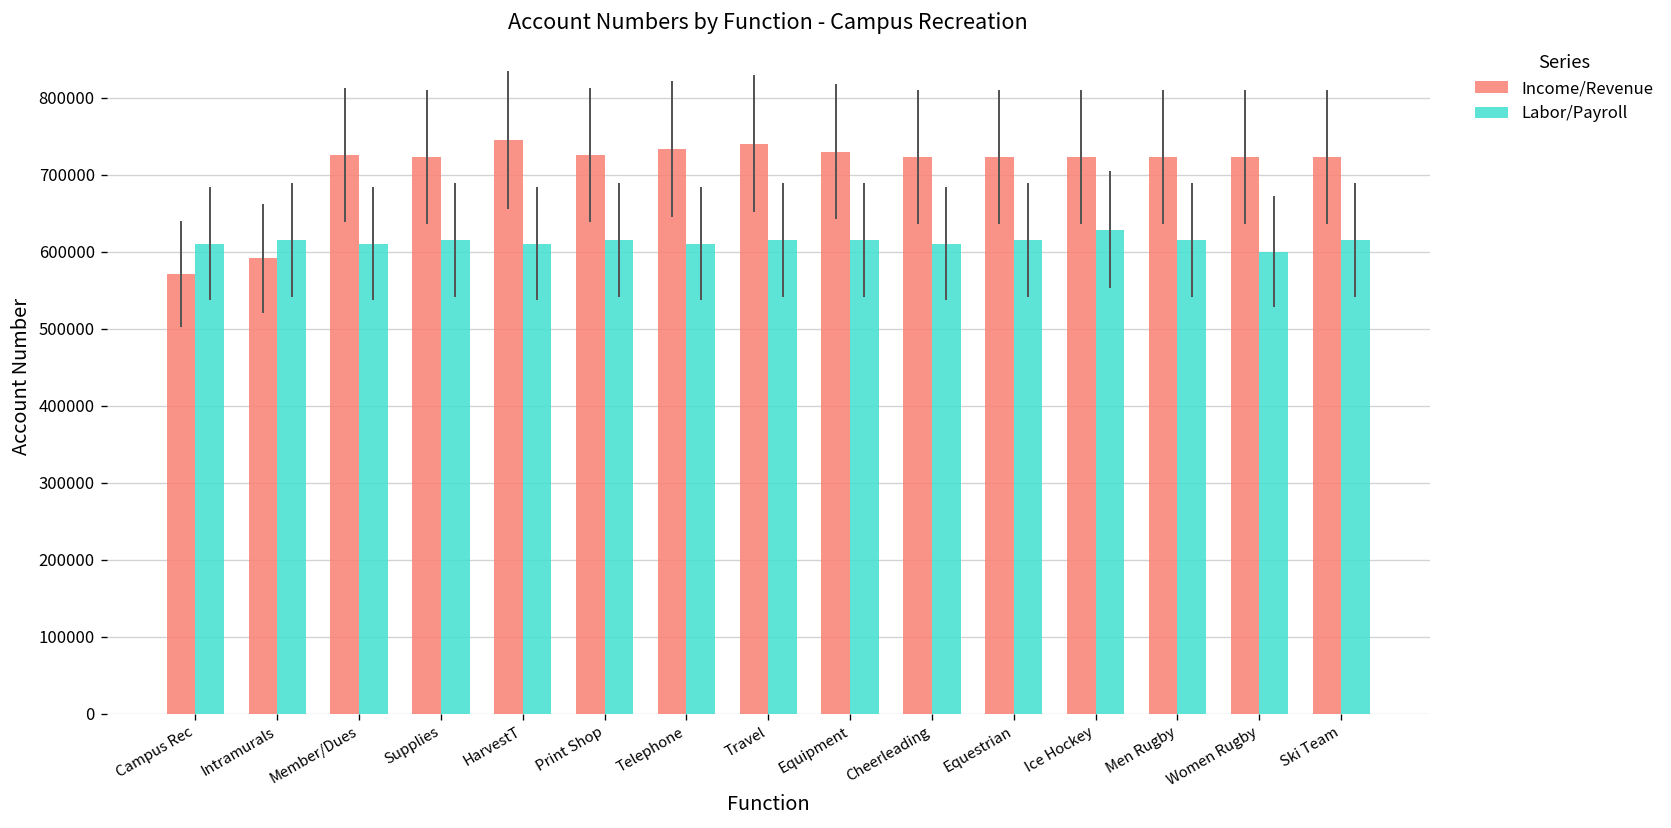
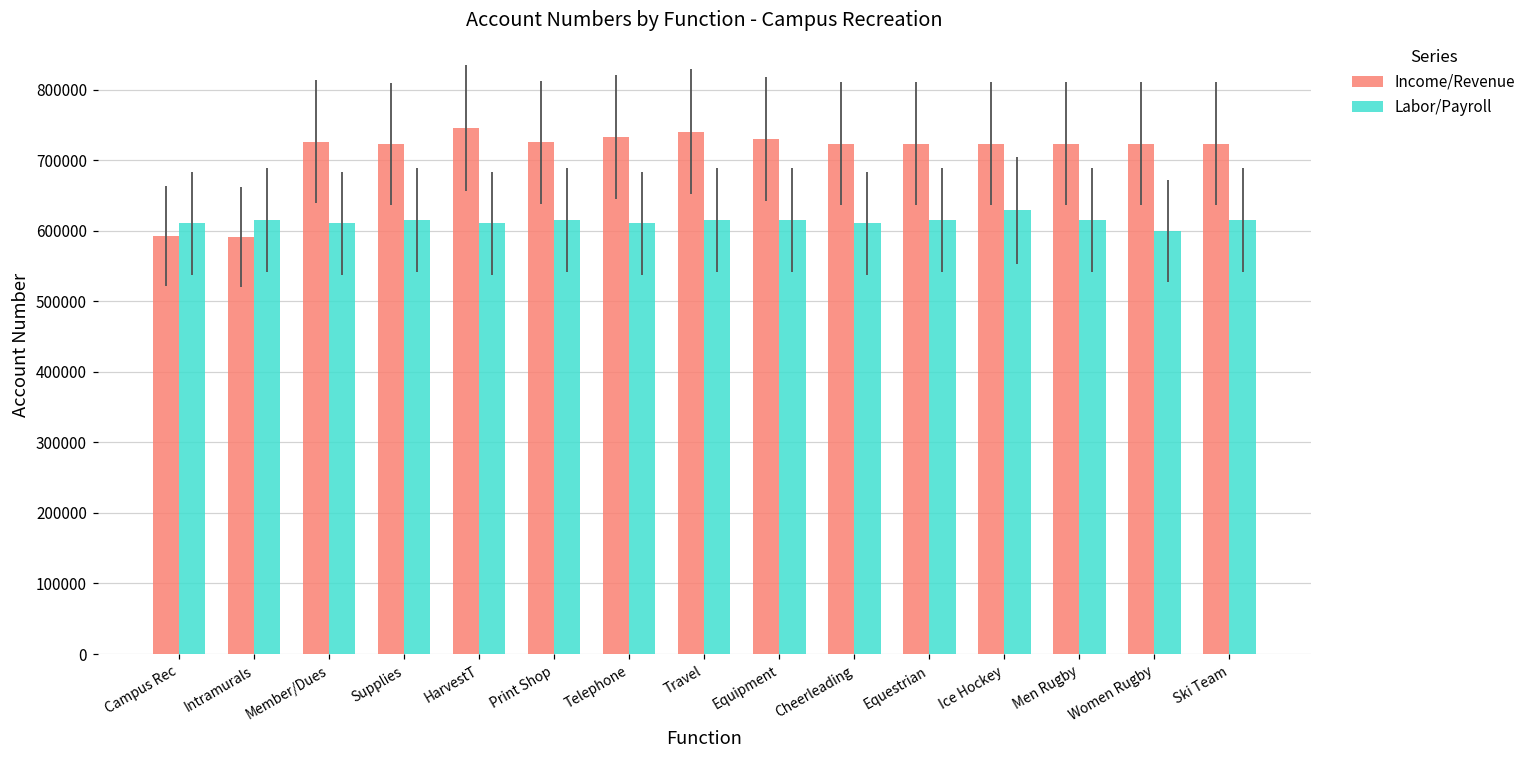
  {
    "Income/Revenue": {
-     "Campus Rec": 570000,
+     "Campus Rec": 590000,
      "Intramurals": 590000,
      "Member/Dues": 730000,
      "Supplies": 720000,
      "HarvestT": 750000,
      "Print Shop": 730000,
      "Telephone": 730000,
      "Travel": 740000,
      "Equipment": 730000,
      "Cheerleading": 720000,
      "Equestrian": 720000,
      "Ice Hockey": 720000,
      "Men Rugby": 720000,
      "Women Rugby": 720000,
      "Ski Team": 720000
    },
    "Labor/Payroll": {
      "Campus Rec": 610000,
      "Intramurals": 620000,
      "Member/Dues": 610000,
      "Supplies": 620000,
      "HarvestT": 610000,
      "Print Shop": 620000,
      "Telephone": 610000,
      "Travel": 620000,
      "Equipment": 620000,
      "Cheerleading": 610000,
      "Equestrian": 620000,
      "Ice Hockey": 630000,
      "Men Rugby": 620000,
      "Women Rugby": 600000,
      "Ski Team": 620000
    }
  }
